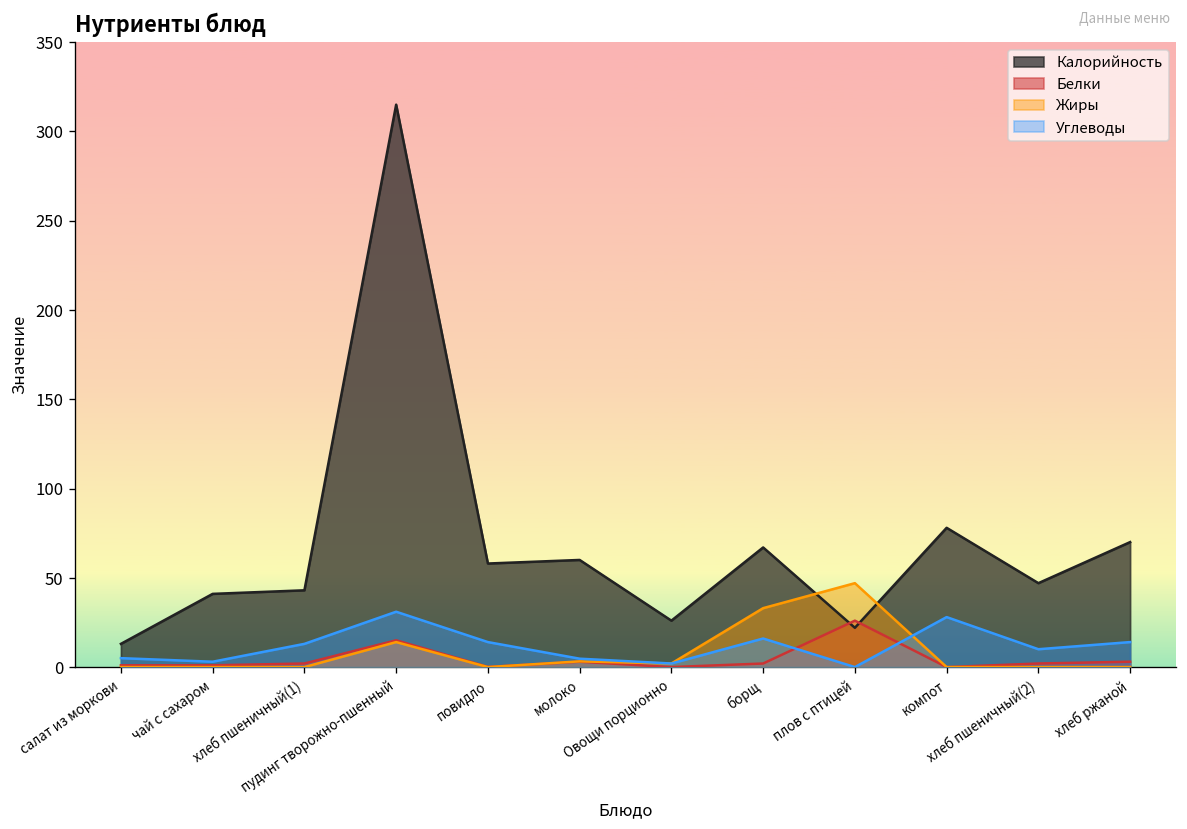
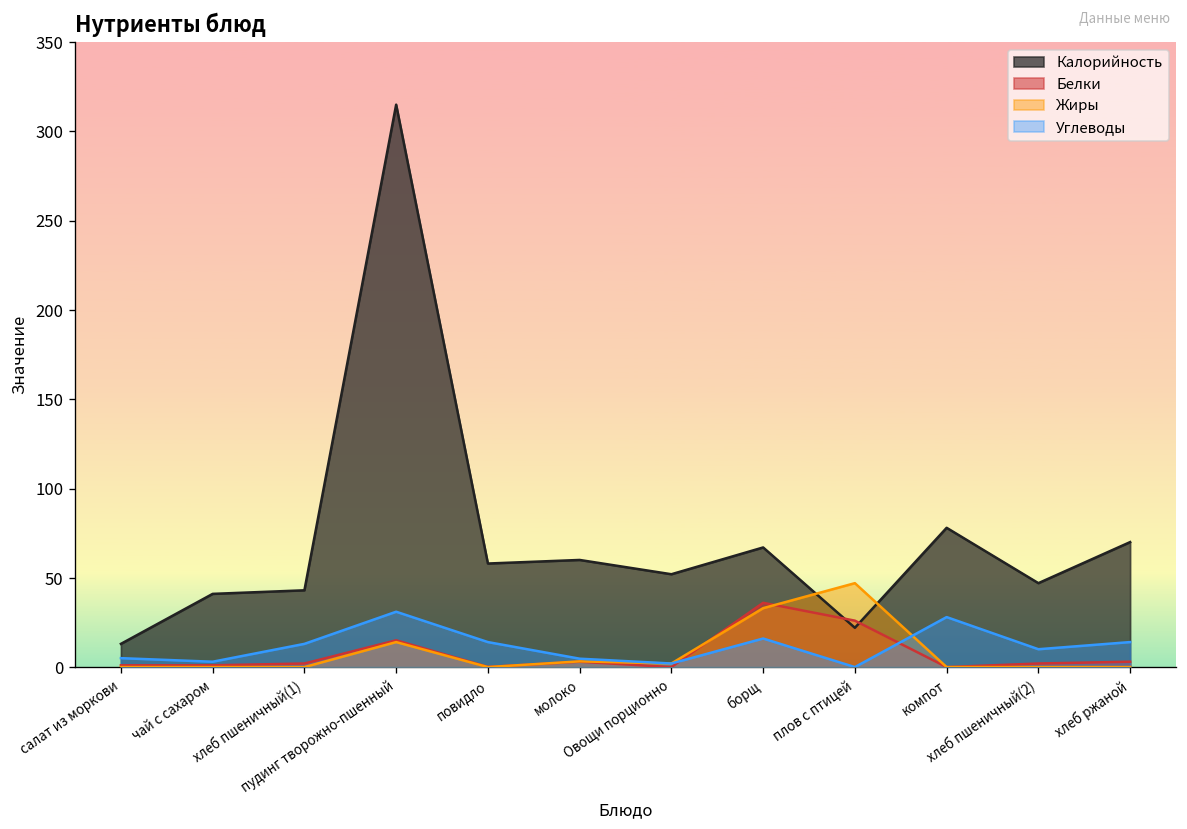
  {
    "Калорийность": {
      "салат из моркови": 13,
      "чай с сахаром": 41,
      "хлеб пшеничный(1)": 43,
      "пудинг творожно-пшенный": 315,
      "повидло": 58,
      "молоко": 60,
-     "Овощи порционно": 26,
+     "Овощи порционно": 52,
      "борщ": 67,
      "плов с птицей": 22,
      "компот": 78,
      "хлеб пшеничный(2)": 47,
      "хлеб ржаной": 70
    },
    "Белки": {
      "хлеб пшеничный(1)": 2,
      "Овощи порционно": 0,
-     "борщ": 2,
+     "борщ": 36,
      "плов с птицей": 26,
      "хлеб пшеничный(2)": 2,
      "хлеб ржаной": 3
    },
    "Жиры": {
      "хлеб пшеничный(1)": 0,
      "борщ": 33,
      "плов с птицей": 47,
      "хлеб пшеничный(2)": 0,
      "хлеб ржаной": 0
    },
    "Углеводы": {
      "салат из моркови": 5,
      "чай с сахаром": 3,
      "хлеб пшеничный(1)": 13,
      "пудинг творожно-пшенный": 31,
      "повидло": 14,
      "борщ": 16,
      "плов с птицей": 0,
      "компот": 28,
      "хлеб пшеничный(2)": 10,
      "хлеб ржаной": 14
    }
  }
